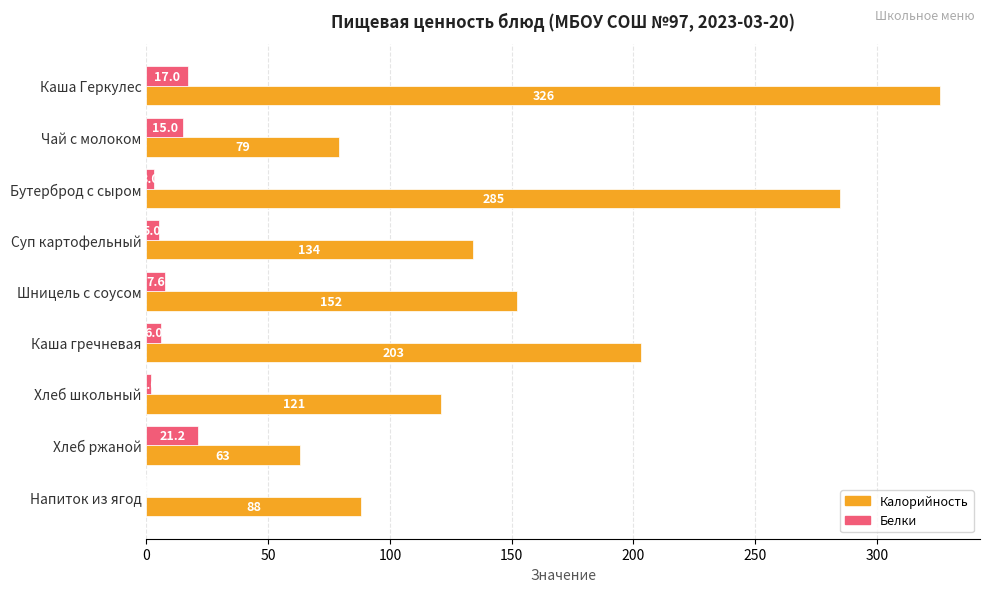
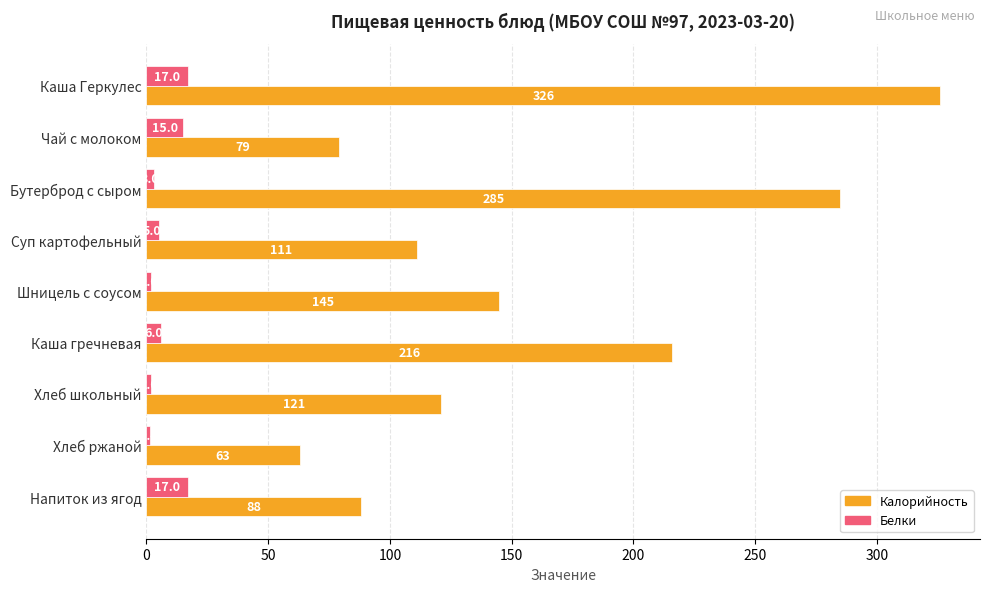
  {
    "Калорийность": {
      "Каша Геркулес": 326,
      "Чай с молоком": 79,
      "Бутерброд с сыром": 285,
-     "Суп картофельный": 134,
-     "Шницель с соусом": 152,
-     "Каша гречневая": 203,
+     "Суп картофельный": 111,
+     "Шницель с соусом": 145,
+     "Каша гречневая": 216,
      "Хлеб школьный": 121,
      "Хлеб ржаной": 63,
      "Напиток из ягод": 88
    },
    "Белки": {
      "Бутерброд с сыром": 3,
-     "Шницель с соусом": 8,
+     "Шницель с соусом": 2,
      "Хлеб школьный": 2,
-     "Хлеб ржаной": 21,
-     "Напиток из ягод": 0
+     "Хлеб ржаной": 1,
+     "Напиток из ягод": 17
    }
  }
